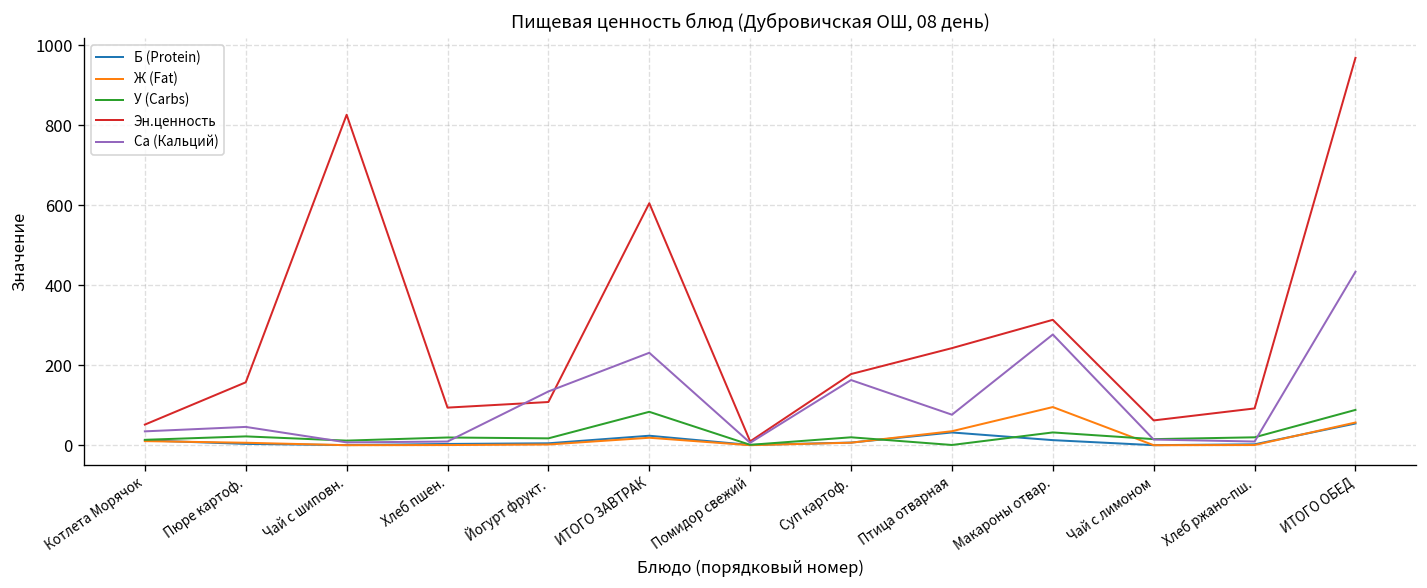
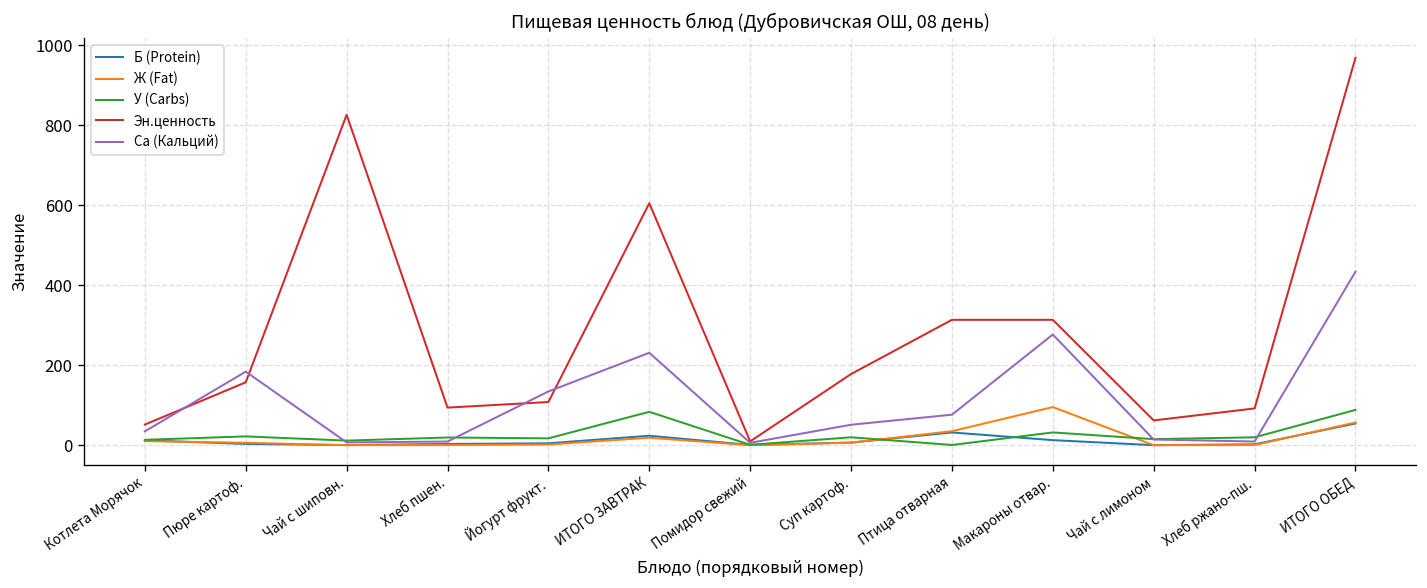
  {
    "Б (Protein)": {
      "Макароны отвар.": 10
    },
    "Ж (Fat)": {
      "Макароны отвар.": 100
    },
    "У (Carbs)": {
      "Пюре картоф.": 20,
      "Хлеб пшен.": 20,
      "Йогурт фрукт.": 20,
      "ИТОГО ЗАВТРАК": 80,
      "Суп картоф.": 20,
      "Птица отварная": 0,
      "Макароны отвар.": 30,
      "Хлеб ржано-пш.": 20,
      "ИТОГО ОБЕД": 90
    },
    "Эн.ценность": {
      "Котлета Морячок": 50,
      "Пюре картоф.": 160,
      "Чай с шиповн.": 830,
      "Хлеб пшен.": 90,
      "Йогурт фрукт.": 110,
      "ИТОГО ЗАВТРАК": 600,
      "Суп картоф.": 180,
-     "Птица отварная": 240,
+     "Птица отварная": 310,
      "Макароны отвар.": 310,
      "Чай с лимоном": 60,
      "Хлеб ржано-пш.": 90,
      "ИТОГО ОБЕД": 970
    },
    "Ca (Кальций)": {
      "Котлета Морячок": 30,
-     "Пюре картоф.": 50,
+     "Пюре картоф.": 180,
      "Йогурт фрукт.": 130,
      "ИТОГО ЗАВТРАК": 230,
-     "Суп картоф.": 160,
+     "Суп картоф.": 50,
      "Птица отварная": 80,
      "Макароны отвар.": 280,
      "ИТОГО ОБЕД": 430
    }
  }
